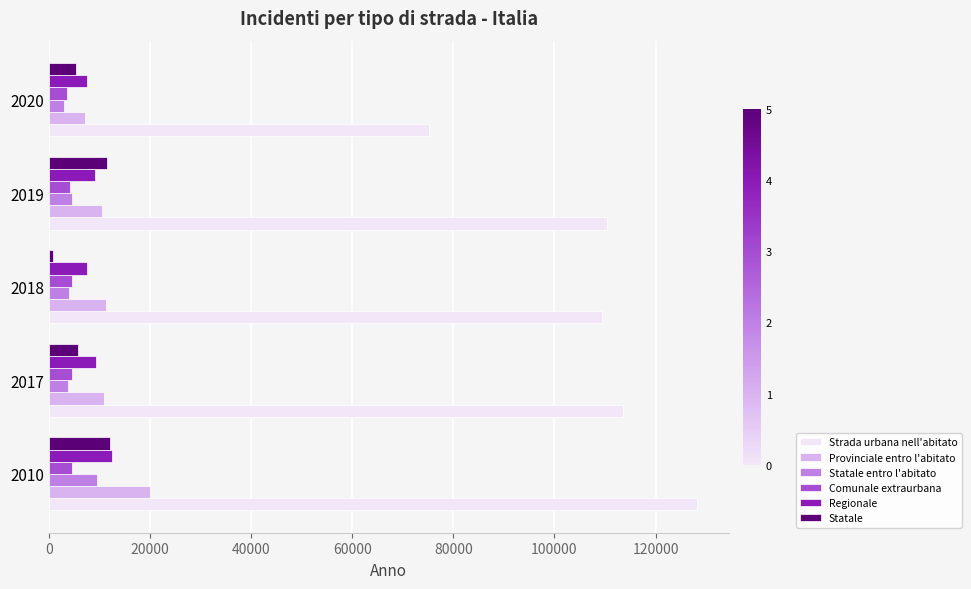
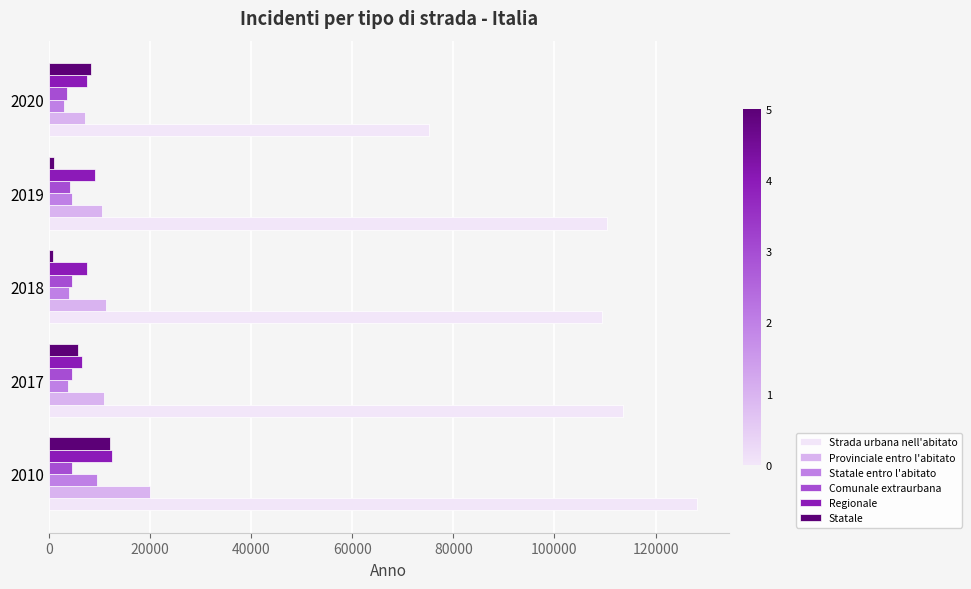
  {
    "Regionale": {
      "2020": 8000,
      "2019": 9000,
      "2018": 8000,
-     "2017": 9000,
+     "2017": 7000,
      "2010": 13000
    },
    "Statale": {
-     "2020": 5000,
-     "2019": 12000,
+     "2020": 8000,
+     "2019": 1000,
      "2018": 1000,
      "2017": 6000,
      "2010": 12000
    }
  }
